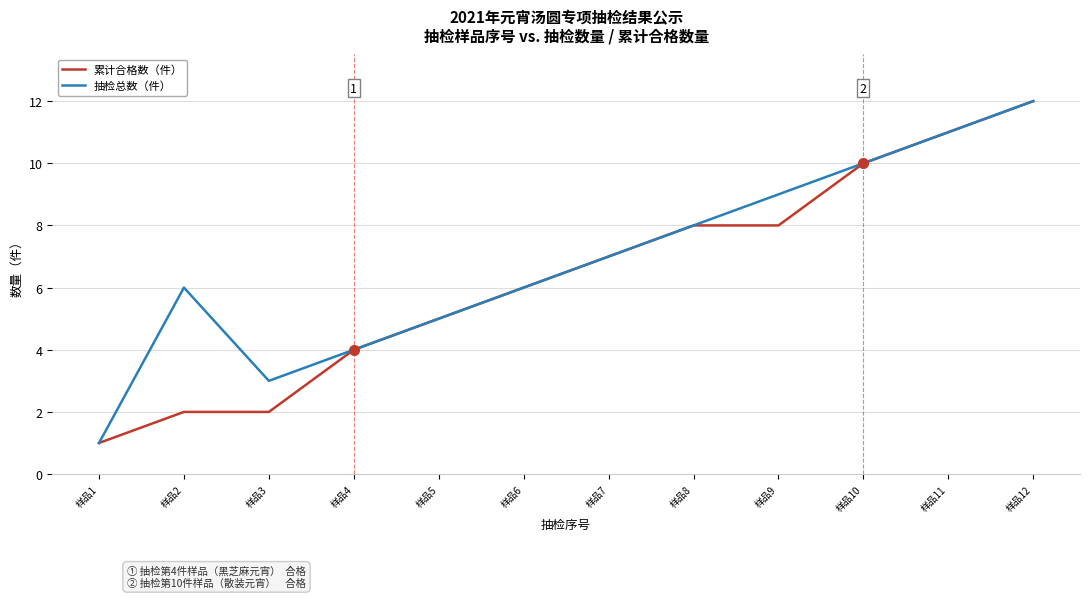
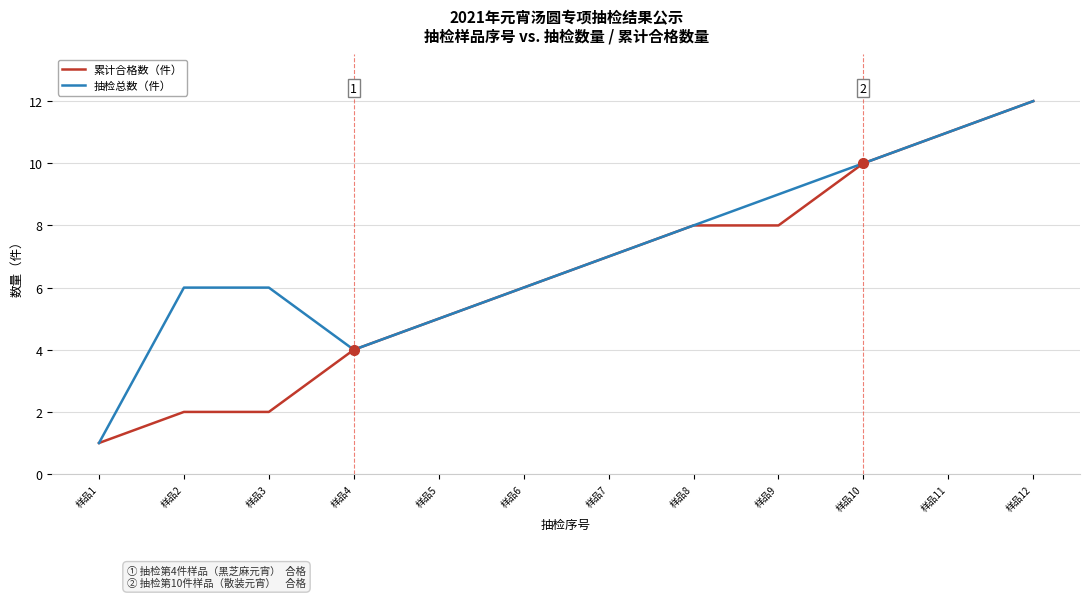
  {
    "抽检总数（件）": {
      "样品2": 6,
-     "样品3": 3,
+     "样品3": 6,
      "样品9": 9
    }
  }
